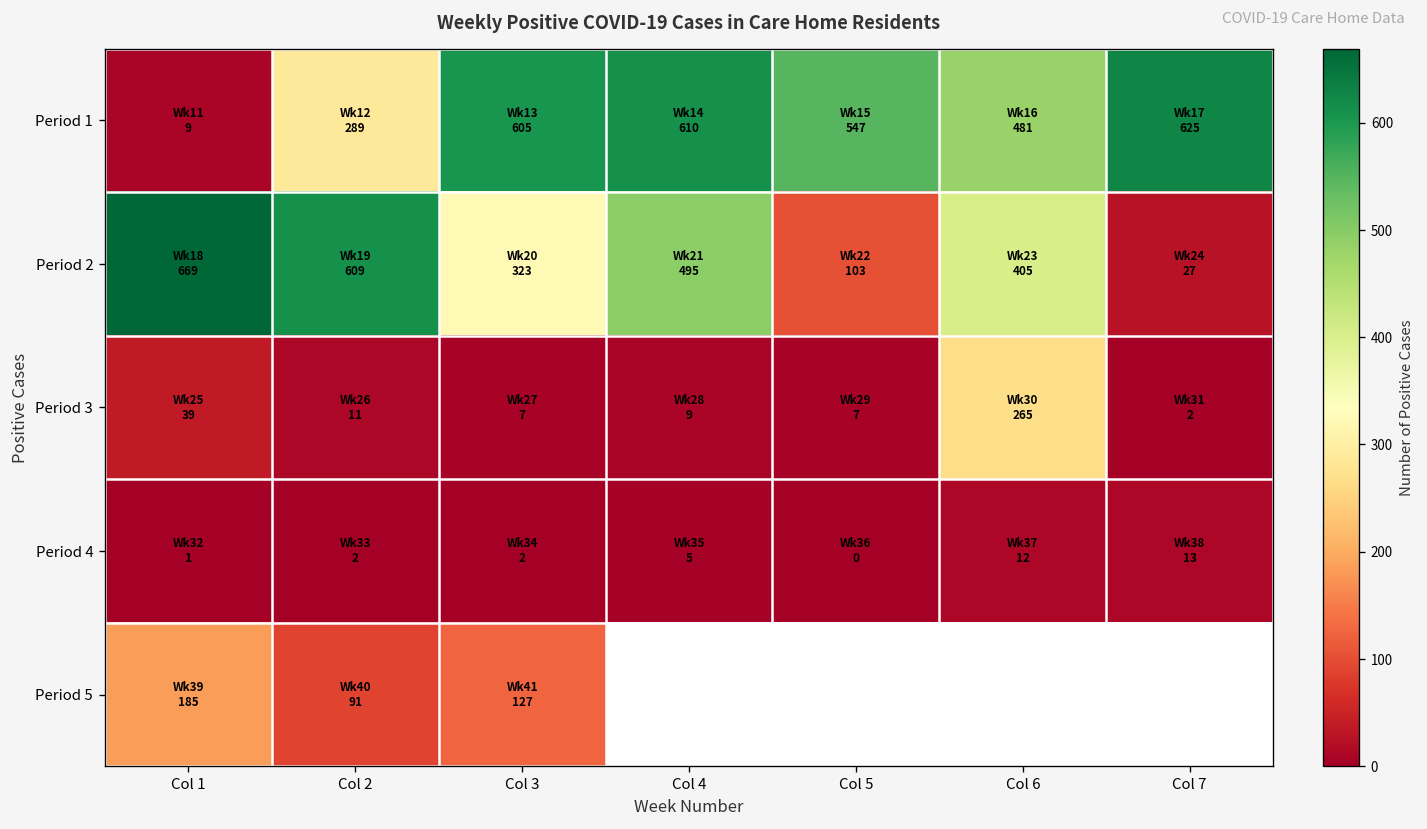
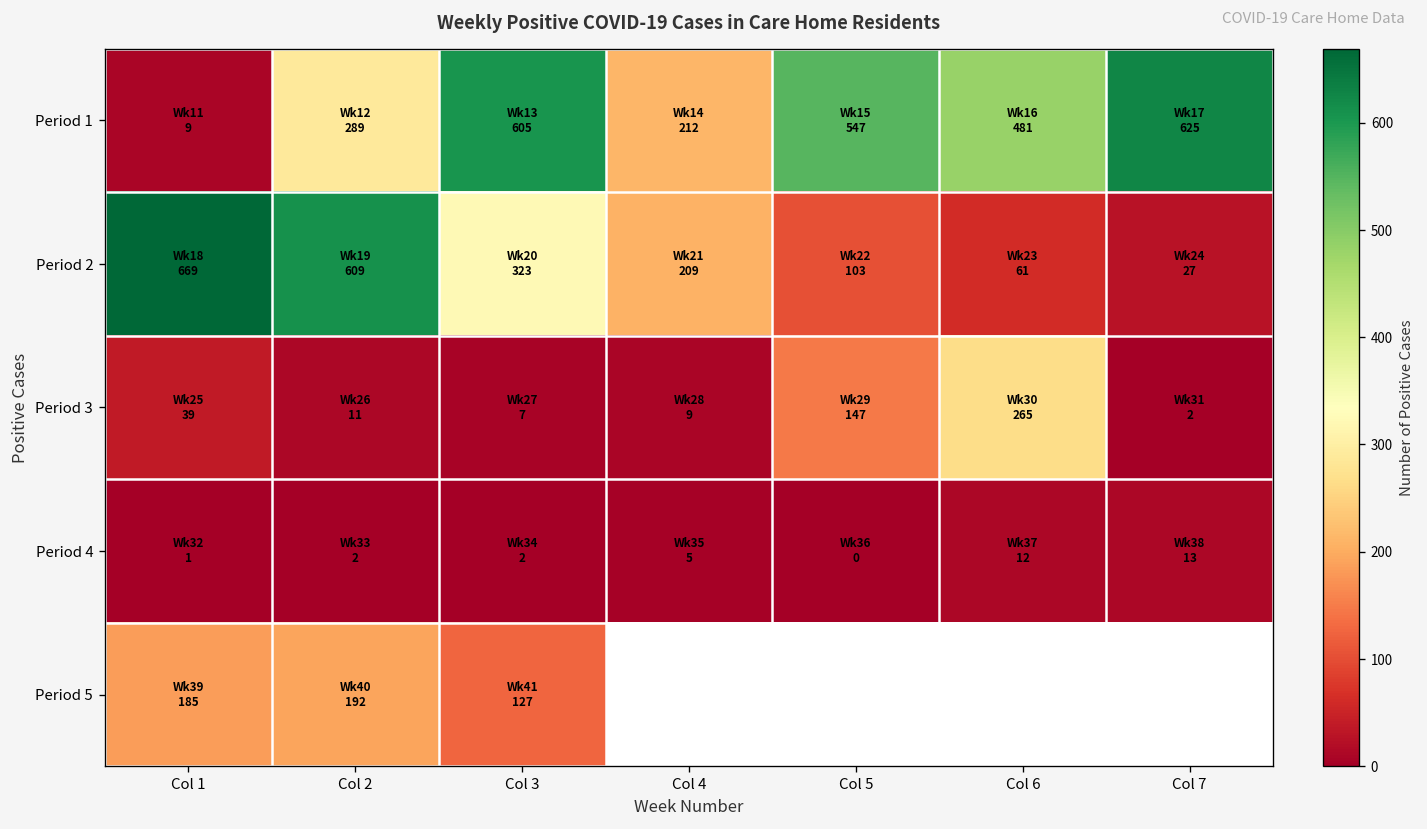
  {
    "Period 1": {
      "Col 1": 9,
      "Col 2": 289,
      "Col 3": 605,
-     "Col 4": 610,
+     "Col 4": 212,
      "Col 5": 547,
      "Col 6": 481,
      "Col 7": 625
    },
    "Period 2": {
      "Col 1": 669,
      "Col 2": 609,
      "Col 3": 323,
-     "Col 4": 495,
+     "Col 4": 209,
      "Col 5": 103,
-     "Col 6": 405,
+     "Col 6": 61,
      "Col 7": 27
    },
    "Period 3": {
      "Col 1": 39,
      "Col 2": 11,
      "Col 3": 7,
      "Col 4": 9,
-     "Col 5": 7,
+     "Col 5": 147,
      "Col 6": 265,
      "Col 7": 2
    },
    "Period 4": {
      "Col 1": 1,
      "Col 2": 2,
      "Col 3": 2,
      "Col 4": 5,
      "Col 5": 0,
      "Col 6": 12,
      "Col 7": 13
    },
    "Period 5": {
      "Col 1": 185,
-     "Col 2": 91,
+     "Col 2": 192,
      "Col 3": 127
    }
  }
